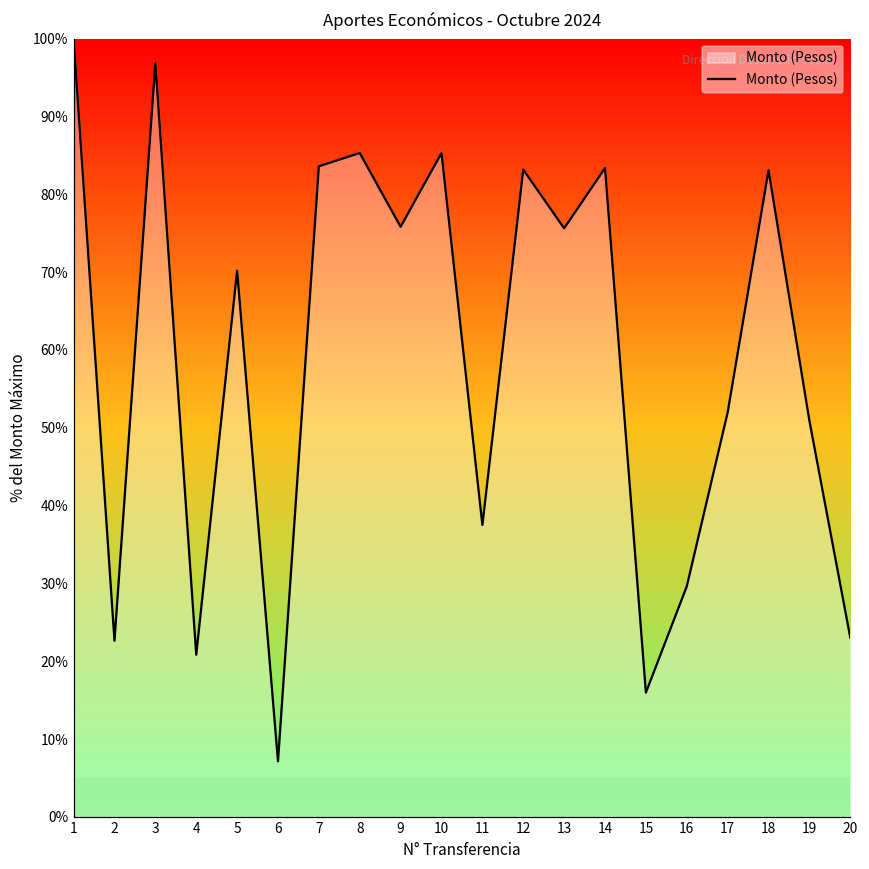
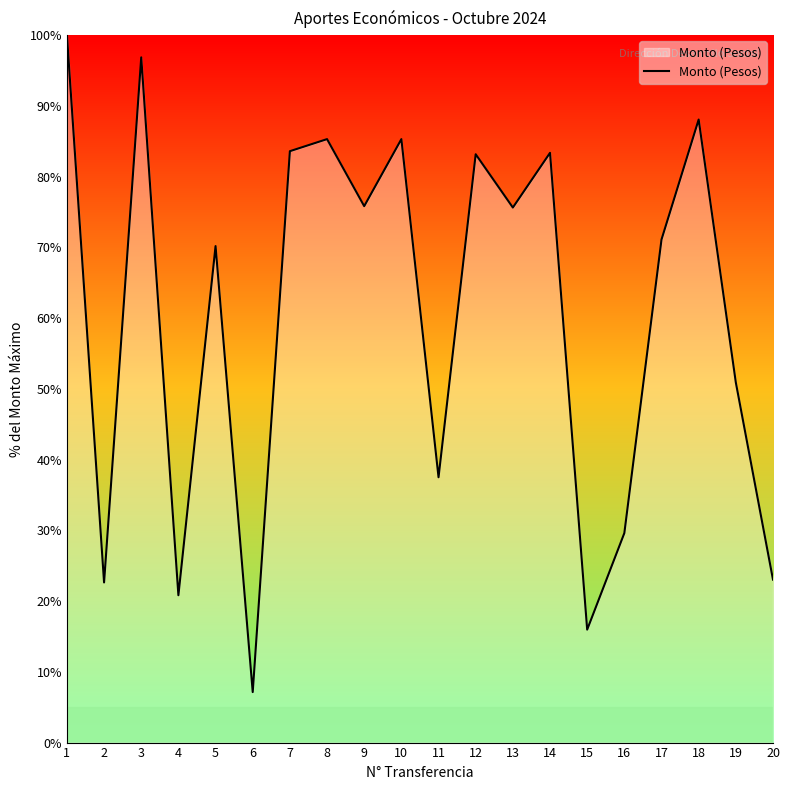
  {
    "1": "100%",
    "2": "23%",
    "3": "97%",
    "4": "21%",
    "5": "70%",
    "6": "7%",
    "7": "84%",
    "8": "85%",
    "9": "76%",
    "10": "85%",
    "11": "38%",
    "12": "83%",
    "13": "76%",
    "14": "83%",
    "15": "16%",
    "16": "30%",
-   "17": "52%",
-   "18": "83%",
+   "17": "71%",
+   "18": "88%",
    "19": "51%",
    "20": "23%"
  }
